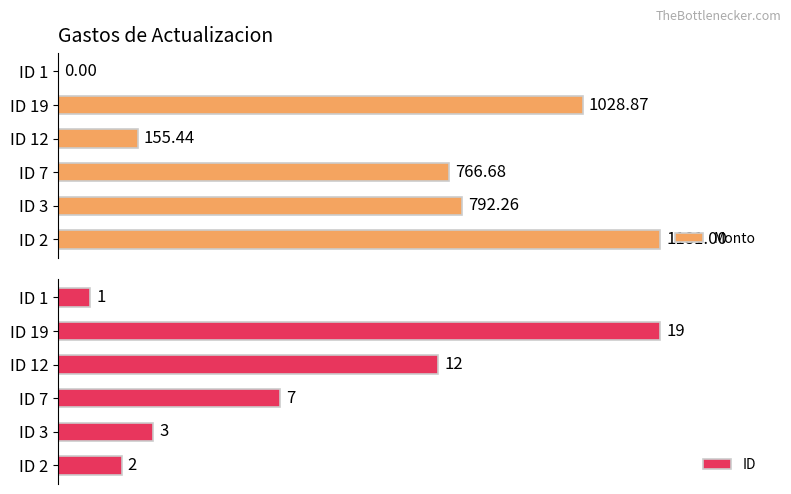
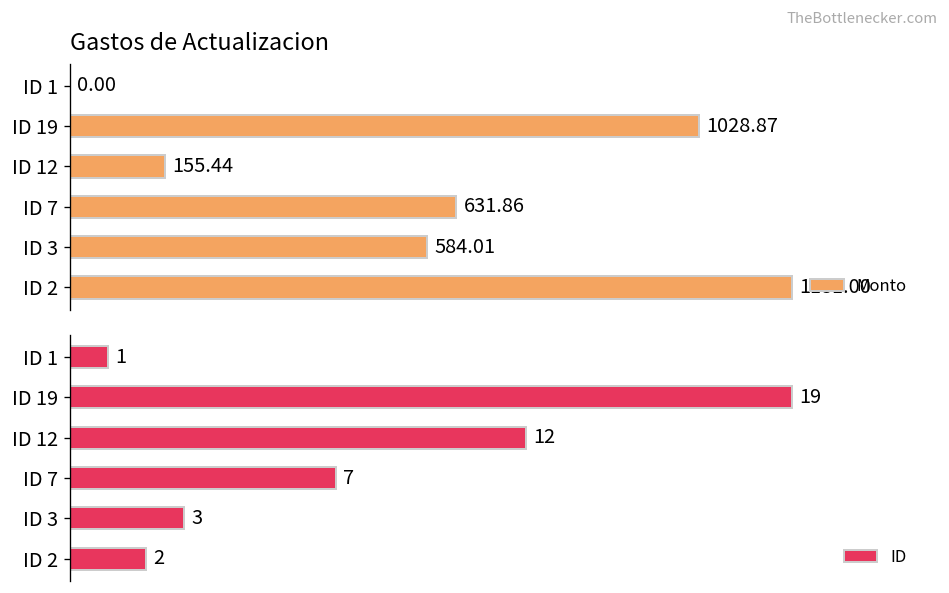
  {
    "Gastos de Actualizacion": {
      "ID 1": 0.00,
      "ID 19": 1028.87,
      "ID 12": 155.44,
-     "ID 7": 766.68,
-     "ID 3": 792.26,
+     "ID 7": 631.86,
+     "ID 3": 584.01,
      "ID 2": 1181.00
    }
  }
